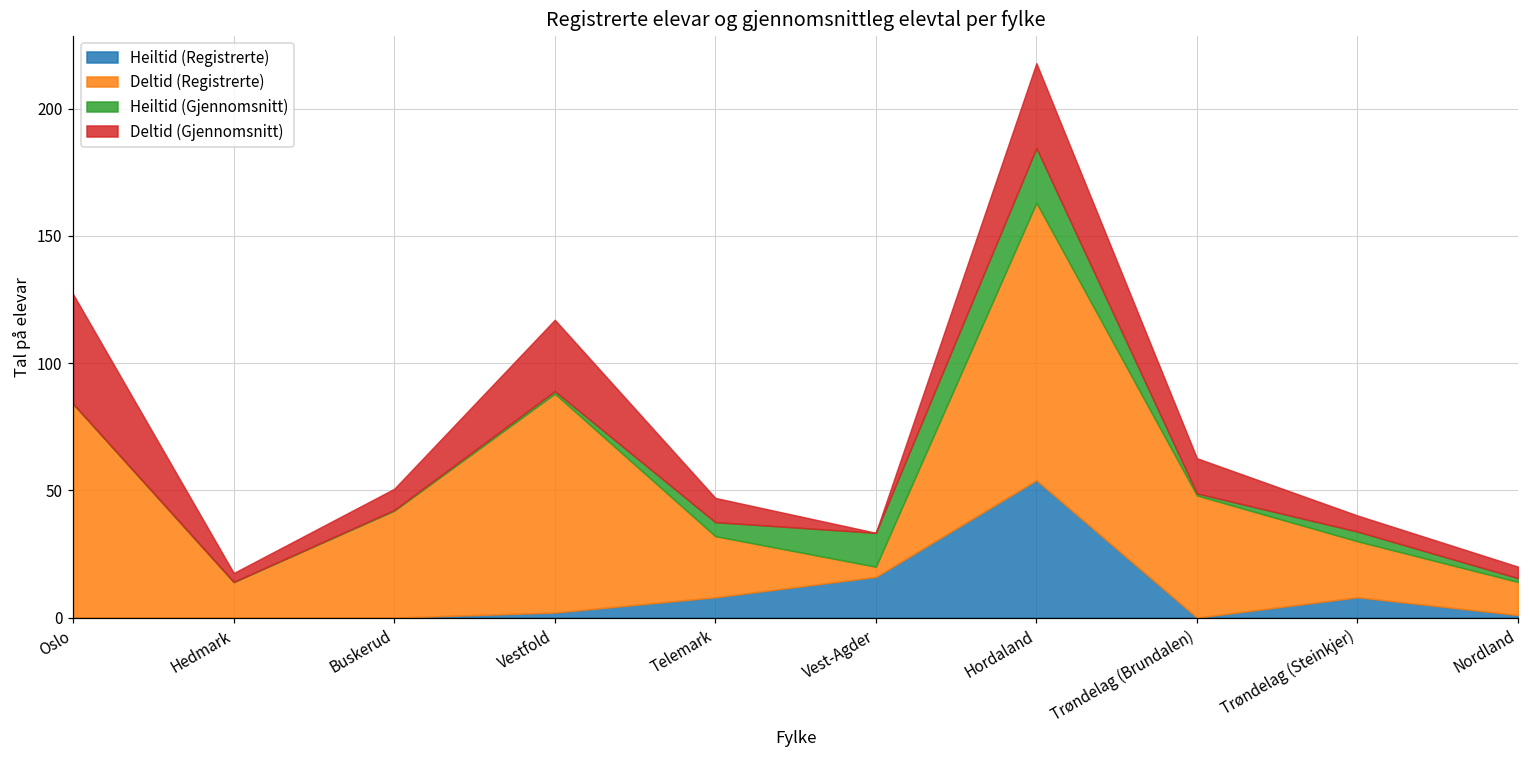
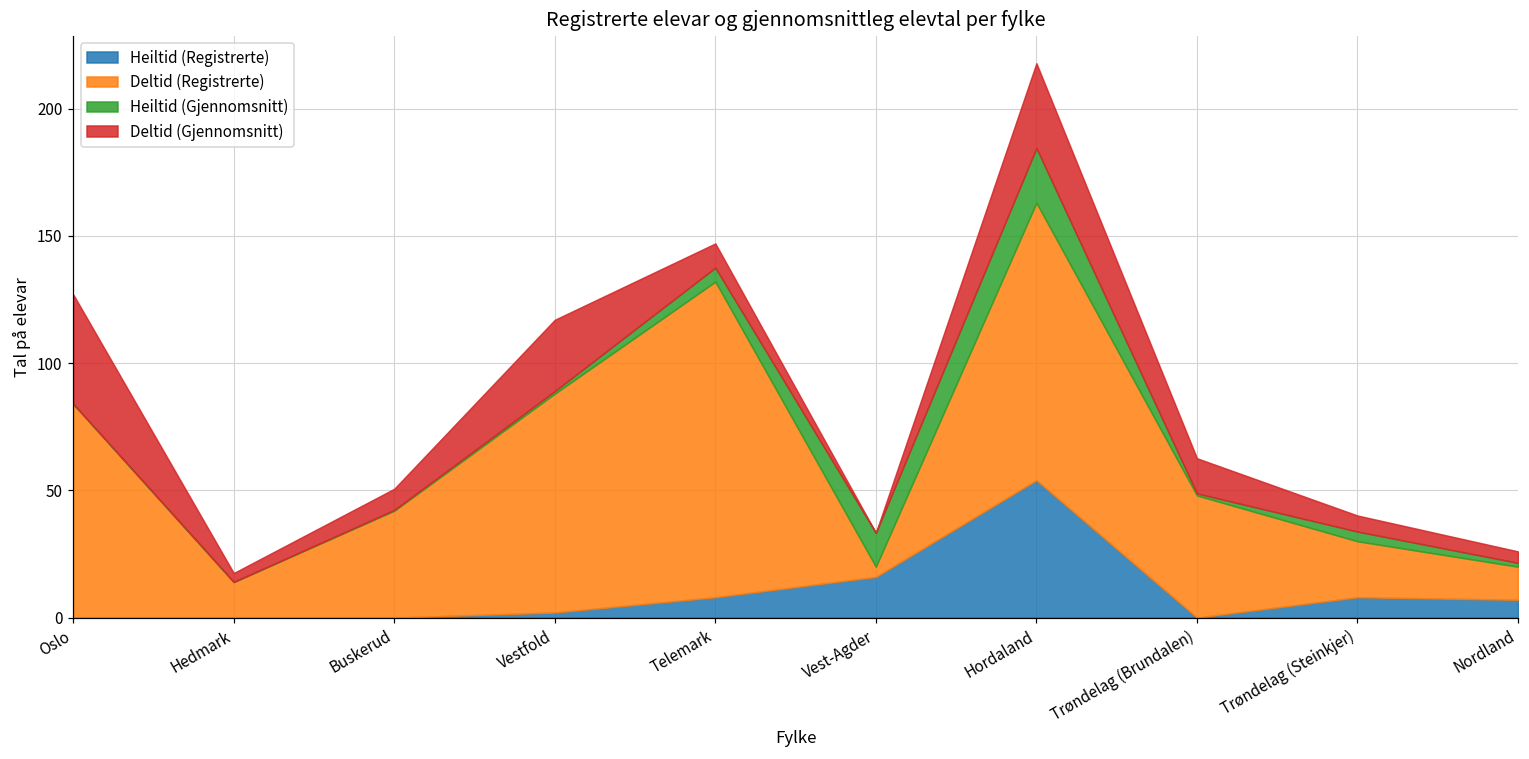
  {
    "Heiltid (Registrerte)": {
      "Oslo": 0,
      "Hedmark": 0,
      "Buskerud": 0,
      "Vestfold": 2,
      "Telemark": 8,
      "Vest-Agder": 16,
      "Hordaland": 54,
      "Trøndelag (Brundalen)": 0,
      "Trøndelag (Steinkjer)": 8,
-     "Nordland": 1
+     "Nordland": 7
    },
    "Deltid (Registrerte)": {
-     "Telemark": 24,
+     "Telemark": 124,
      "Vest-Agder": 4,
      "Hordaland": 109,
      "Trøndelag (Steinkjer)": 22,
      "Nordland": 13
    },
    "Heiltid (Gjennomsnitt)": {
      "Telemark": 6,
      "Hordaland": 22,
      "Trøndelag (Steinkjer)": 4,
      "Nordland": 2
    },
    "Deltid (Gjennomsnitt)": {
      "Oslo": 43,
      "Hedmark": 4,
      "Buskerud": 8,
      "Vestfold": 28,
      "Telemark": 10,
      "Hordaland": 33,
      "Trøndelag (Brundalen)": 14,
      "Trøndelag (Steinkjer)": 6,
      "Nordland": 5
    }
  }
